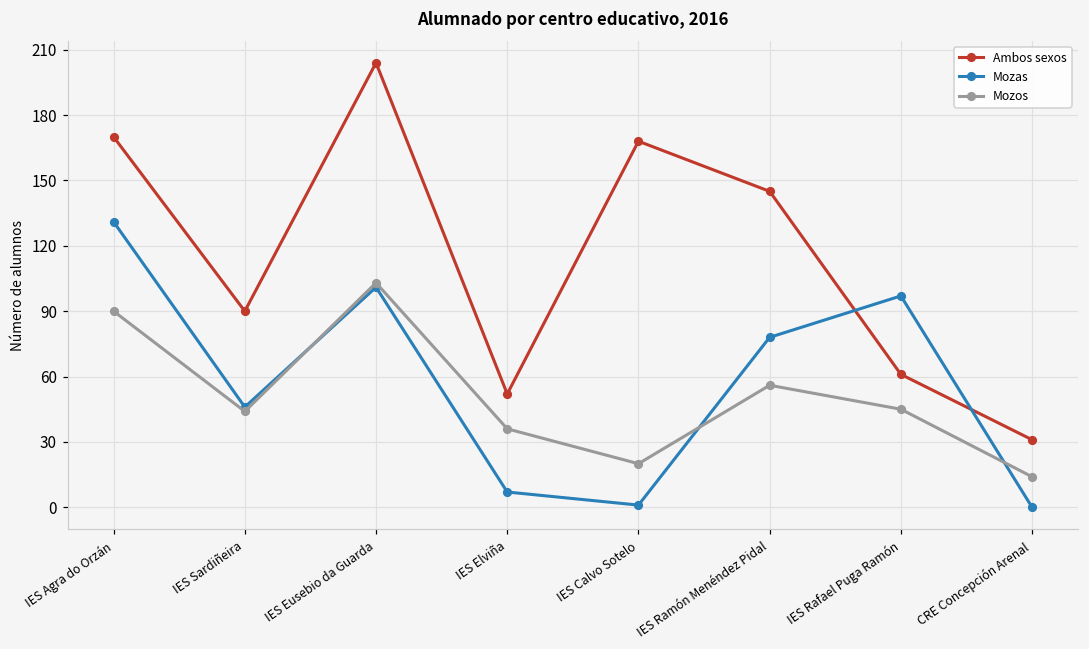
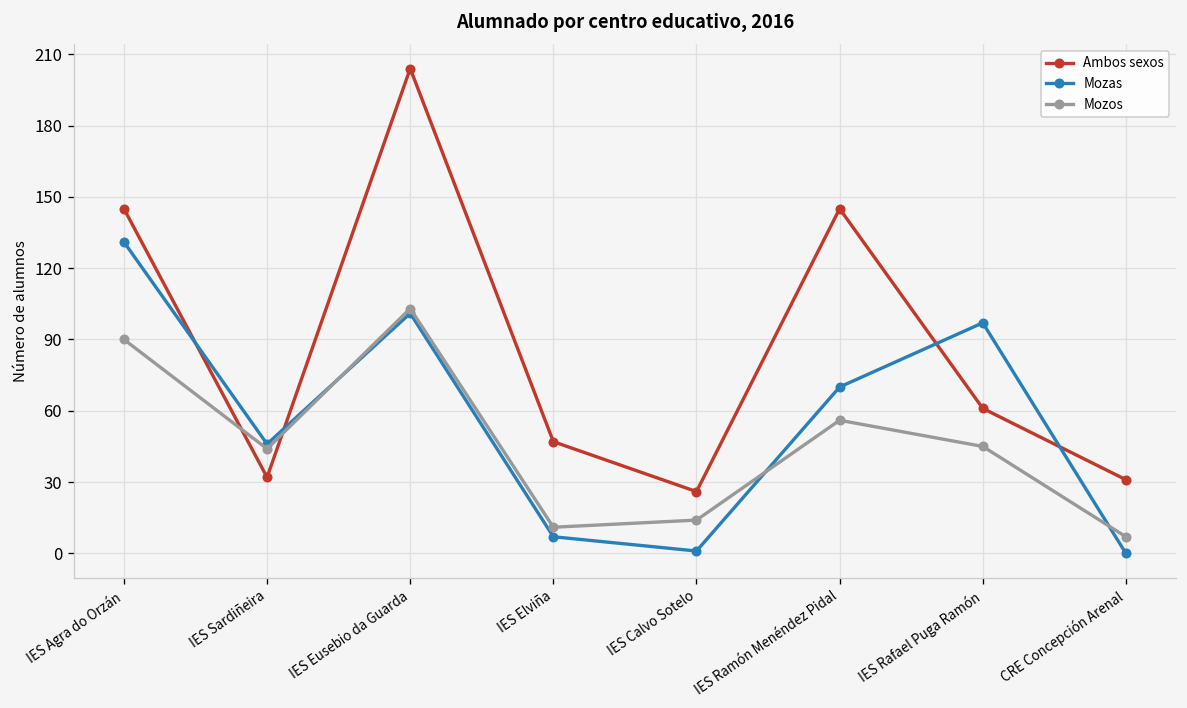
  {
    "Ambos sexos": {
-     "IES Agra do Orzán": 170,
-     "IES Sardiñeira": 90,
+     "IES Agra do Orzán": 145,
+     "IES Sardiñeira": 32,
      "IES Eusebio da Guarda": 204,
-     "IES Elviña": 52,
-     "IES Calvo Sotelo": 168,
+     "IES Elviña": 47,
+     "IES Calvo Sotelo": 26,
      "IES Ramón Menéndez Pidal": 145,
      "IES Rafael Puga Ramón": 61,
      "CRE Concepción Arenal": 31
    },
    "Mozas": {
      "IES Agra do Orzán": 131,
      "IES Sardiñeira": 46,
      "IES Eusebio da Guarda": 101,
      "IES Elviña": 7,
      "IES Calvo Sotelo": 1,
-     "IES Ramón Menéndez Pidal": 78,
+     "IES Ramón Menéndez Pidal": 70,
      "IES Rafael Puga Ramón": 97,
      "CRE Concepción Arenal": 0
    },
    "Mozos": {
      "IES Agra do Orzán": 90,
      "IES Sardiñeira": 44,
      "IES Eusebio da Guarda": 103,
-     "IES Elviña": 36,
-     "IES Calvo Sotelo": 20,
+     "IES Elviña": 11,
+     "IES Calvo Sotelo": 14,
      "IES Ramón Menéndez Pidal": 56,
      "IES Rafael Puga Ramón": 45,
-     "CRE Concepción Arenal": 14
+     "CRE Concepción Arenal": 7
    }
  }
